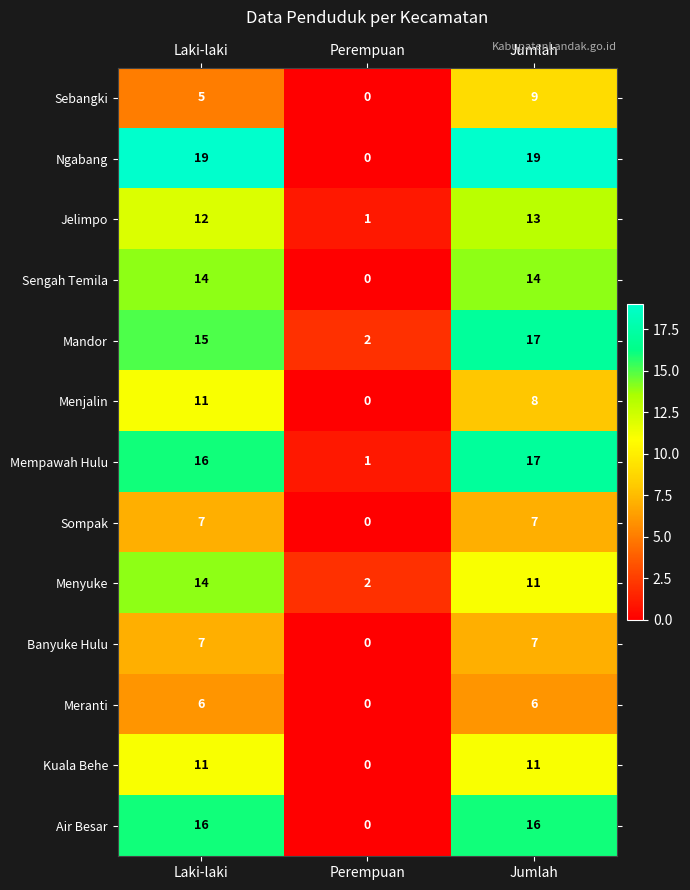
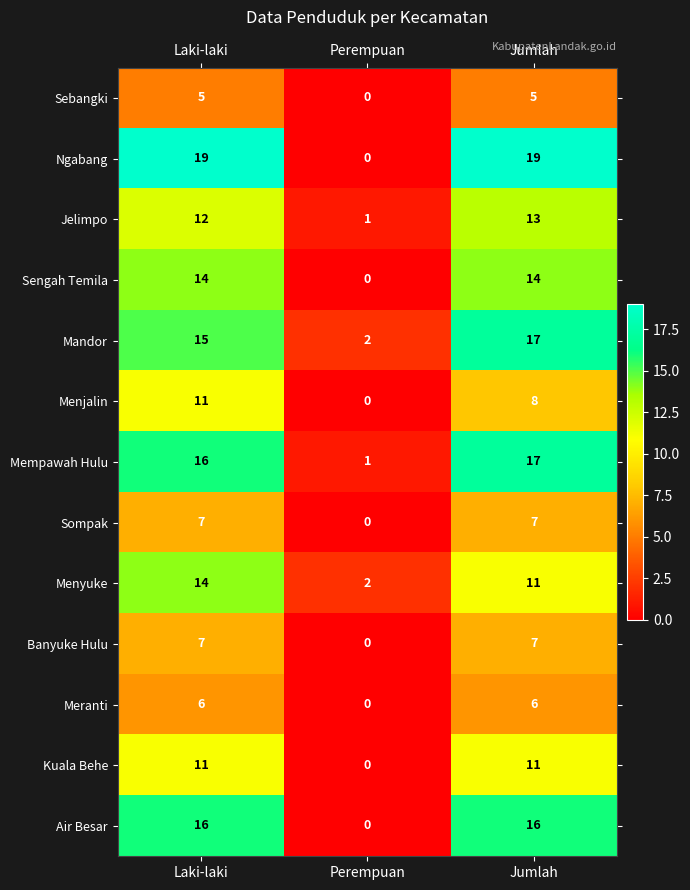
  {
    "Sebangki": {
      "Laki-laki": 5,
      "Perempuan": 0,
-     "Jumlah": 9
+     "Jumlah": 5
    },
    "Ngabang": {
      "Laki-laki": 19,
      "Perempuan": 0,
      "Jumlah": 19
    },
    "Jelimpo": {
      "Laki-laki": 12,
      "Perempuan": 1,
      "Jumlah": 13
    },
    "Sengah Temila": {
      "Laki-laki": 14,
      "Perempuan": 0,
      "Jumlah": 14
    },
    "Mandor": {
      "Laki-laki": 15,
      "Perempuan": 2,
      "Jumlah": 17
    },
    "Menjalin": {
      "Laki-laki": 11,
      "Perempuan": 0,
      "Jumlah": 8
    },
    "Mempawah Hulu": {
      "Laki-laki": 16,
      "Perempuan": 1,
      "Jumlah": 17
    },
    "Sompak": {
      "Laki-laki": 7,
      "Perempuan": 0,
      "Jumlah": 7
    },
    "Menyuke": {
      "Laki-laki": 14,
      "Perempuan": 2,
      "Jumlah": 11
    },
    "Banyuke Hulu": {
      "Laki-laki": 7,
      "Perempuan": 0,
      "Jumlah": 7
    },
    "Meranti": {
      "Laki-laki": 6,
      "Perempuan": 0,
      "Jumlah": 6
    },
    "Kuala Behe": {
      "Laki-laki": 11,
      "Perempuan": 0,
      "Jumlah": 11
    },
    "Air Besar": {
      "Laki-laki": 16,
      "Perempuan": 0,
      "Jumlah": 16
    }
  }
